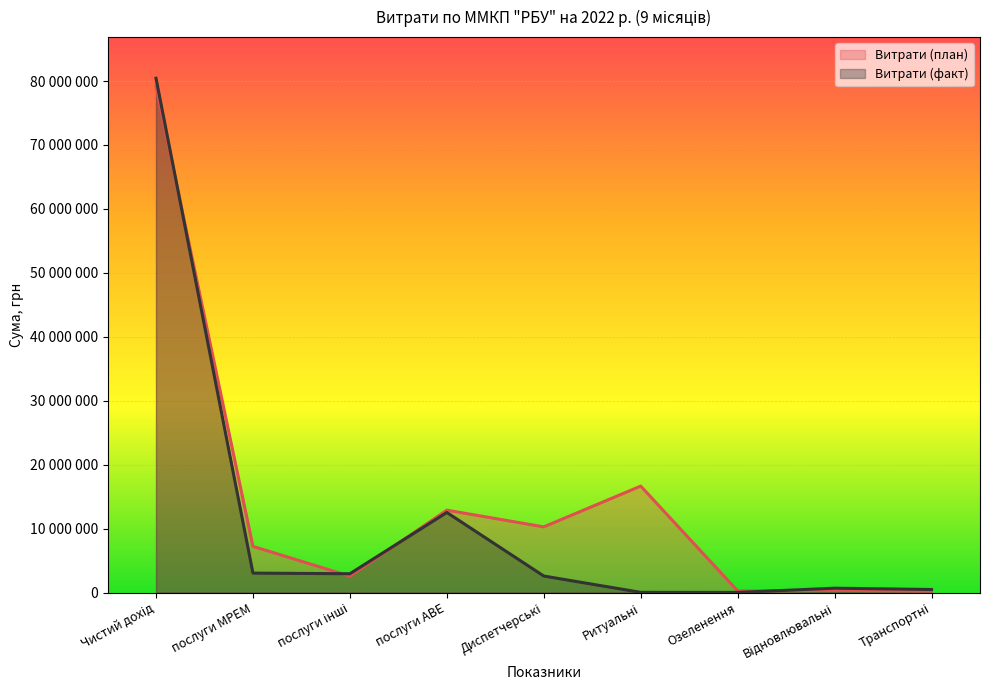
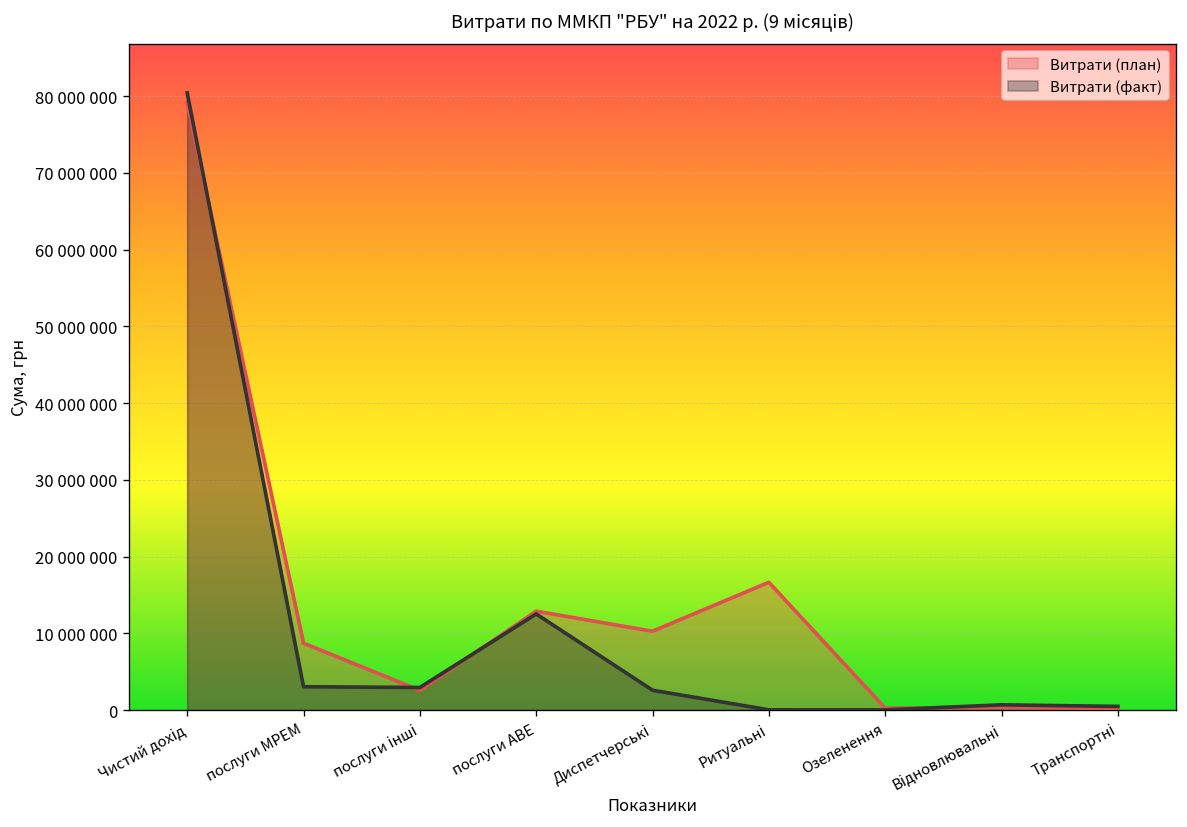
  {
    "Витрати (план)": {
      "Чистий дохід": 79000000,
-     "послуги МРЕМ": 7000000,
+     "послуги МРЕМ": 9000000,
      "Диспетчерські": 10000000,
      "Ритуальні": 17000000
    },
    "Витрати (факт)": {
      "Чистий дохід": 80000000,
      "послуги МРЕМ": 3000000,
      "Диспетчерські": 3000000,
      "Ритуальні": 0
    }
  }
